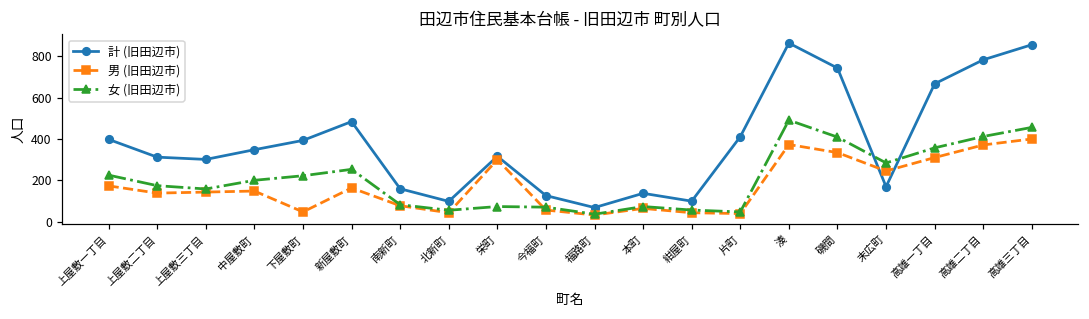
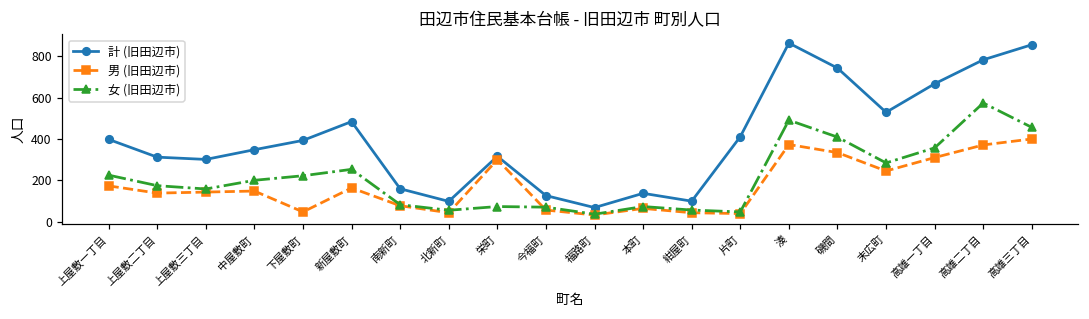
  {
    "計 (旧田辺市)": {
      "上屋敷一丁目": 400,
      "上屋敷二丁目": 310,
      "上屋敷三丁目": 300,
      "中屋敷町": 350,
      "下屋敷町": 390,
      "新屋敷町": 480,
      "南新町": 160,
      "北新町": 100,
      "栄町": 320,
      "今福町": 130,
      "福路町": 70,
      "本町": 140,
      "紺屋町": 100,
      "片町": 410,
      "湊": 860,
      "磯間": 740,
-     "末広町": 170,
+     "末広町": 530,
      "高雄一丁目": 670,
      "高雄二丁目": 780,
      "高雄三丁目": 860
    },
    "男 (旧田辺市)": {
      "上屋敷一丁目": 170,
      "上屋敷二丁目": 140,
      "上屋敷三丁目": 140,
      "中屋敷町": 150,
      "下屋敷町": 50,
      "新屋敷町": 160,
      "栄町": 300,
      "今福町": 60,
      "湊": 370,
      "磯間": 330,
      "末広町": 250,
      "高雄一丁目": 310,
      "高雄二丁目": 370,
      "高雄三丁目": 400
    },
    "女 (旧田辺市)": {
      "上屋敷一丁目": 230,
      "上屋敷二丁目": 170,
      "上屋敷三丁目": 160,
      "中屋敷町": 200,
      "下屋敷町": 220,
      "新屋敷町": 250,
      "栄町": 70,
      "今福町": 70,
      "湊": 490,
      "磯間": 410,
      "末広町": 280,
      "高雄一丁目": 360,
-     "高雄二丁目": 410,
+     "高雄二丁目": 570,
      "高雄三丁目": 460
    }
  }
